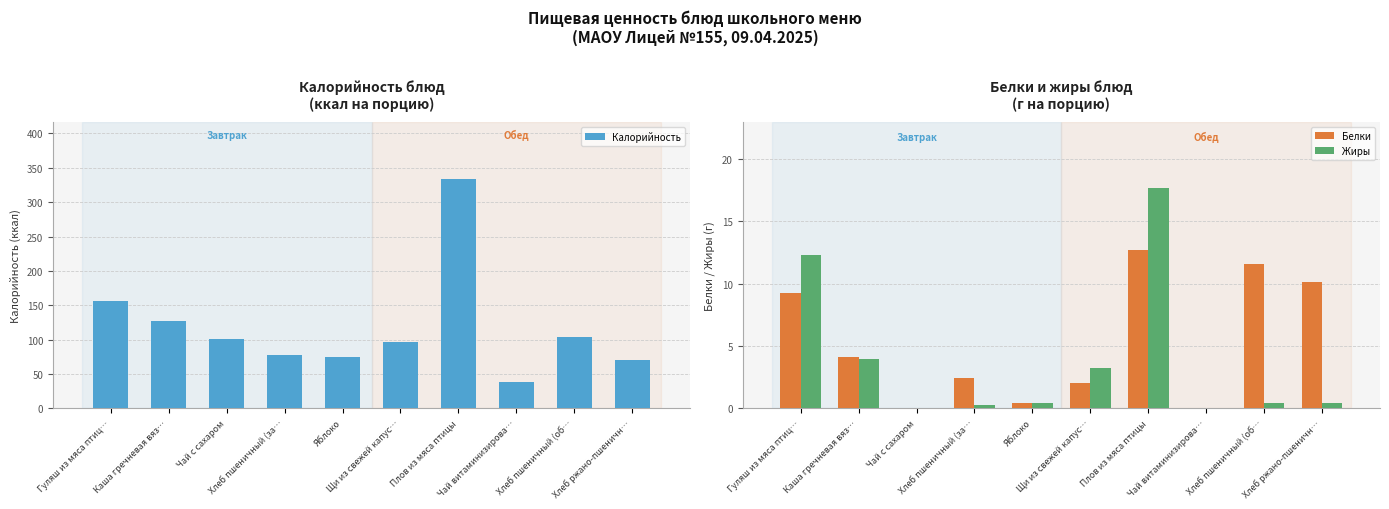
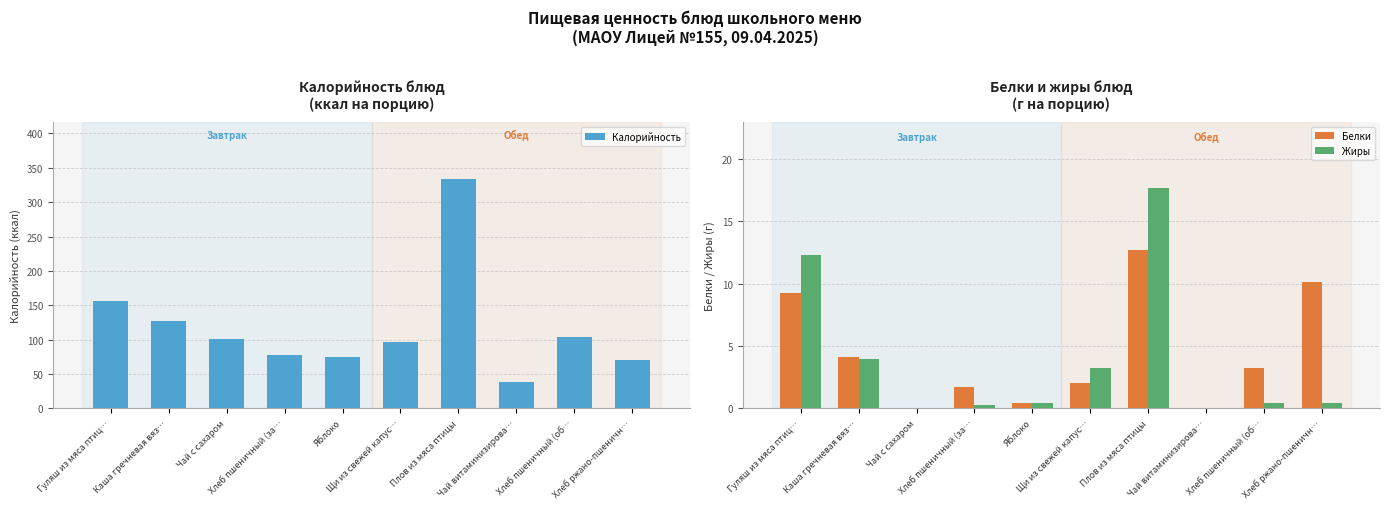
  {
    "Калорийность блюд (ккал на порцию)": {
      "Гуляш из мяса птиц…": 160,
      "Каша гречневая вяз…": 130,
      "Чай с сахаром": 100,
      "Хлеб пшеничный (за…": 80,
      "Яблоко": 70,
      "Щи из свежей капус…": 100,
      "Плов из мяса птицы": 330,
      "Чай витаминизирова…": 40,
      "Хлеб пшеничный (об…": 100,
      "Хлеб ржано-пшеничн…": 70
    },
    "Белки и жиры блюд (г на порцию)": {
      "Белки": {
        "Гуляш из мяса птиц…": 9.3,
        "Каша гречневая вяз…": 4.1,
        "Чай с сахаром": 0.0,
-       "Хлеб пшеничный (за…": 2.4,
+       "Хлеб пшеничный (за…": 1.7,
        "Яблоко": 0.4,
        "Щи из свежей капус…": 2.0,
        "Плов из мяса птицы": 12.7,
        "Чай витаминизирова…": 0.0,
-       "Хлеб пшеничный (об…": 11.6,
+       "Хлеб пшеничный (об…": 3.2,
        "Хлеб ржано-пшеничн…": 10.1
      },
      "Жиры": {
        "Гуляш из мяса птиц…": 12.3,
        "Каша гречневая вяз…": 4.0,
        "Чай с сахаром": 0.0,
        "Хлеб пшеничный (за…": 0.3,
        "Яблоко": 0.4,
        "Щи из свежей капус…": 3.3,
        "Плов из мяса птицы": 17.6,
        "Чай витаминизирова…": 0.0,
        "Хлеб пшеничный (об…": 0.4,
        "Хлеб ржано-пшеничн…": 0.5
      }
    }
  }
